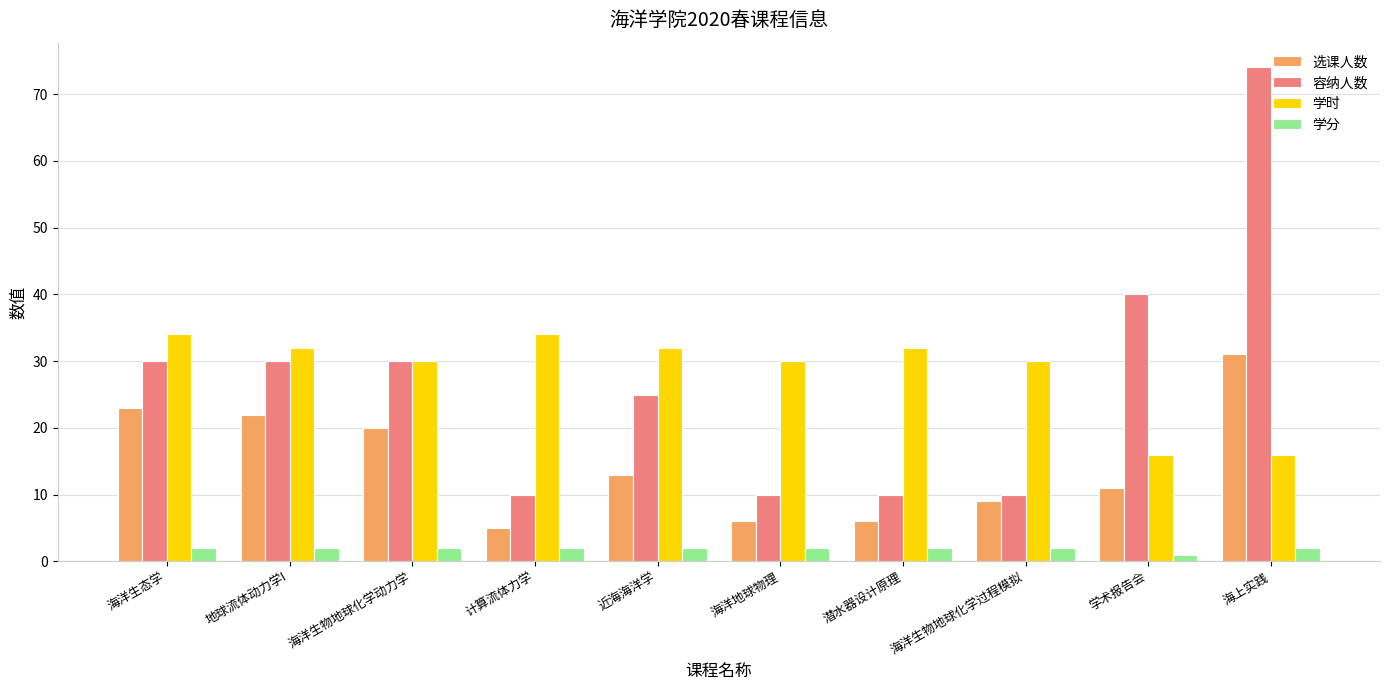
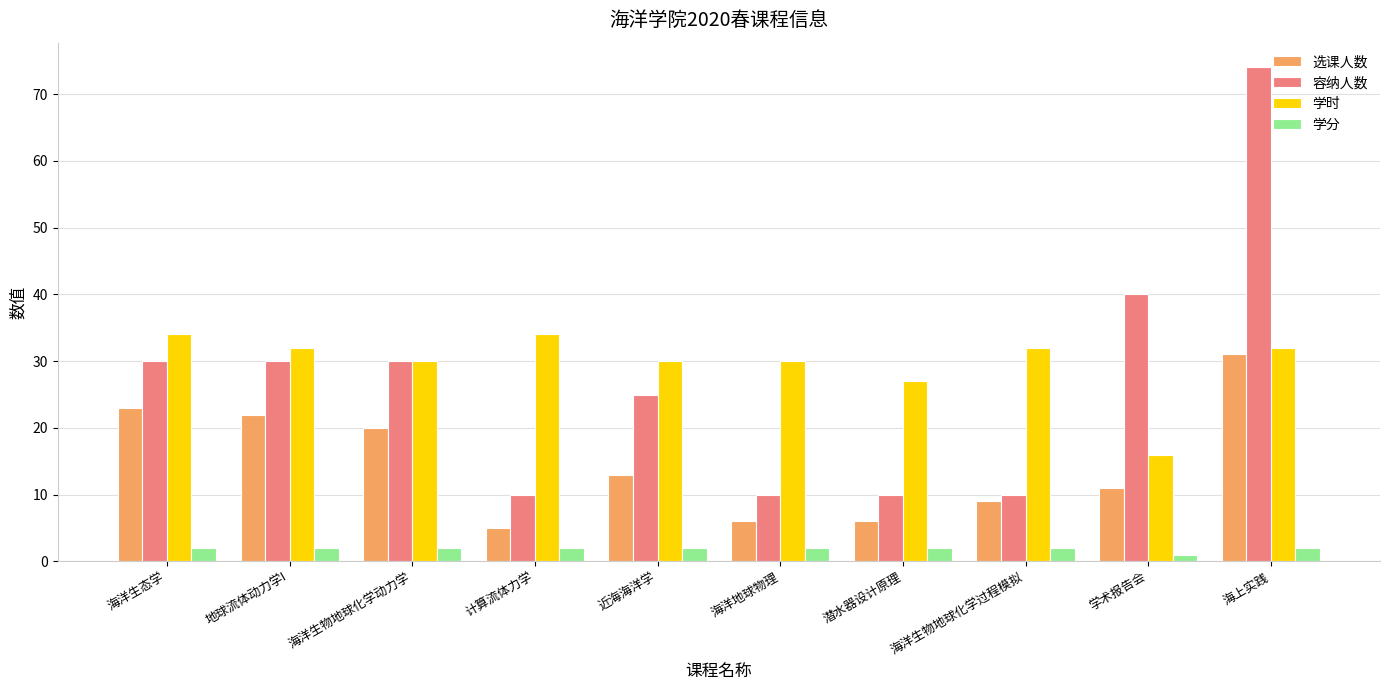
  {
    "学时": {
      "海洋生态学": 34,
      "地球流体动力学I": 32,
      "海洋生物地球化学动力学": 30,
      "计算流体力学": 34,
-     "近海海洋学": 32,
+     "近海海洋学": 30,
      "海洋地球物理": 30,
-     "潜水器设计原理": 32,
-     "海洋生物地球化学过程模拟": 30,
+     "潜水器设计原理": 27,
+     "海洋生物地球化学过程模拟": 32,
      "学术报告会": 16,
-     "海上实践": 16
+     "海上实践": 32
    },
    "学分": {
      "海洋生态学": 2,
      "地球流体动力学I": 2,
      "海洋生物地球化学动力学": 2,
      "计算流体力学": 2,
      "近海海洋学": 2,
      "海洋地球物理": 2,
      "潜水器设计原理": 2,
      "海洋生物地球化学过程模拟": 2,
      "学术报告会": 1,
      "海上实践": 2
    }
  }
